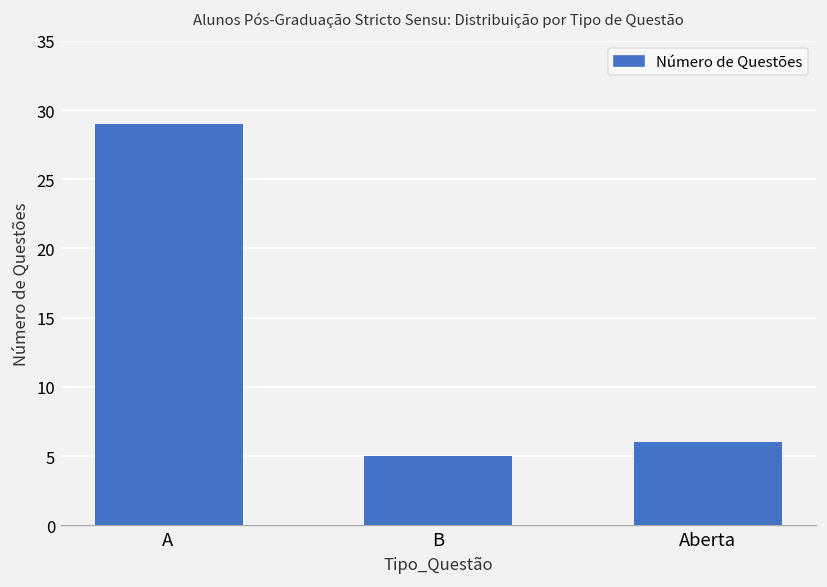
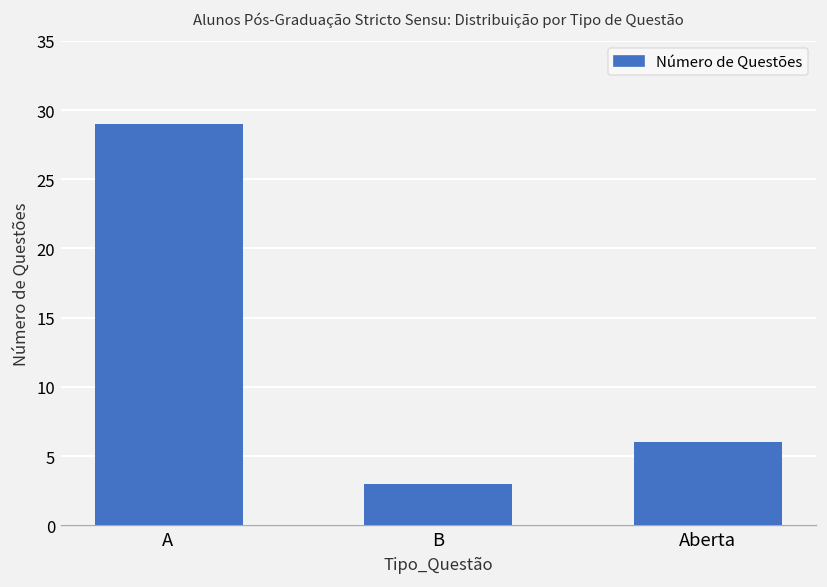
  {
    "A": 29,
-   "B": 5,
+   "B": 3,
    "Aberta": 6
  }
